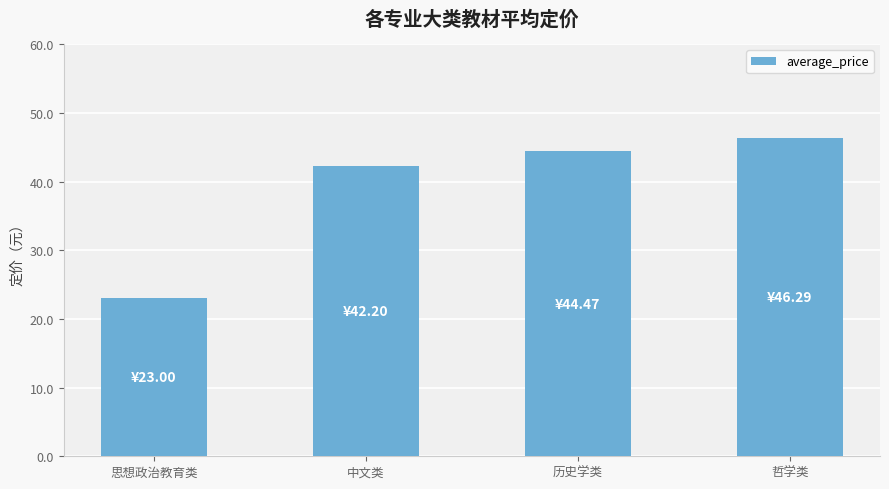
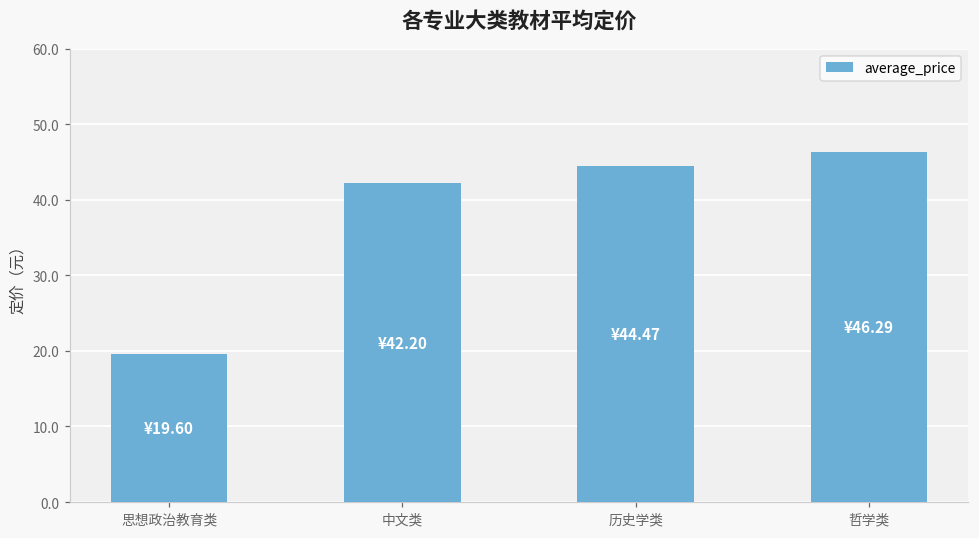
  {
-   "思想政治教育类": "¥23.00",
+   "思想政治教育类": "¥19.60",
    "中文类": "¥42.20",
    "历史学类": "¥44.47",
    "哲学类": "¥46.29"
  }
